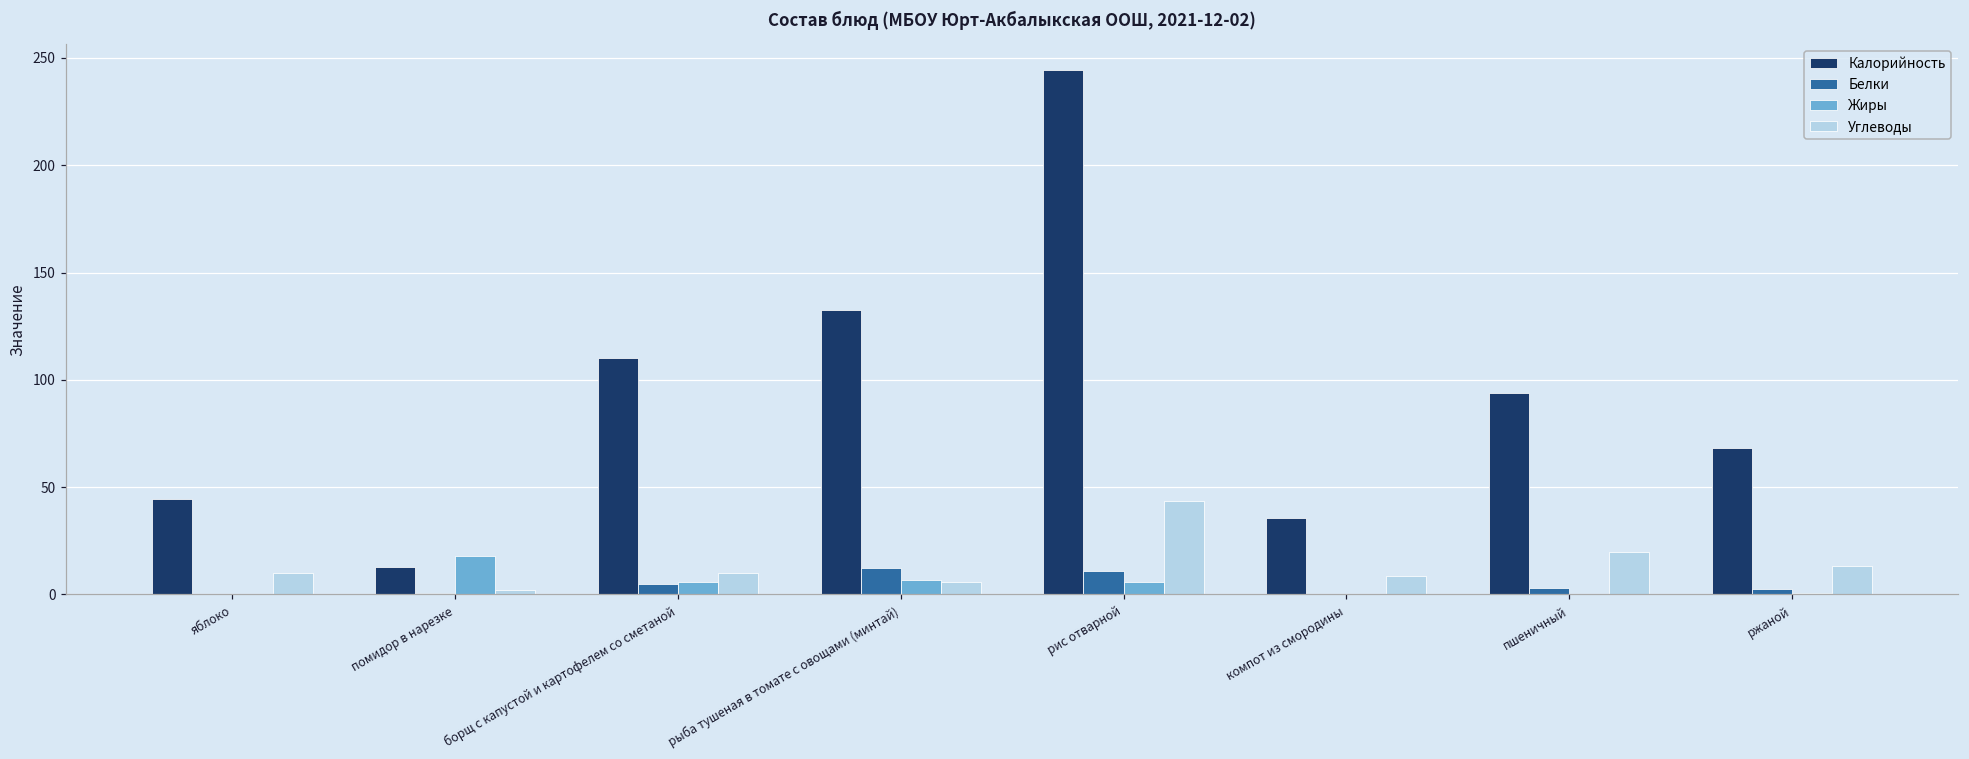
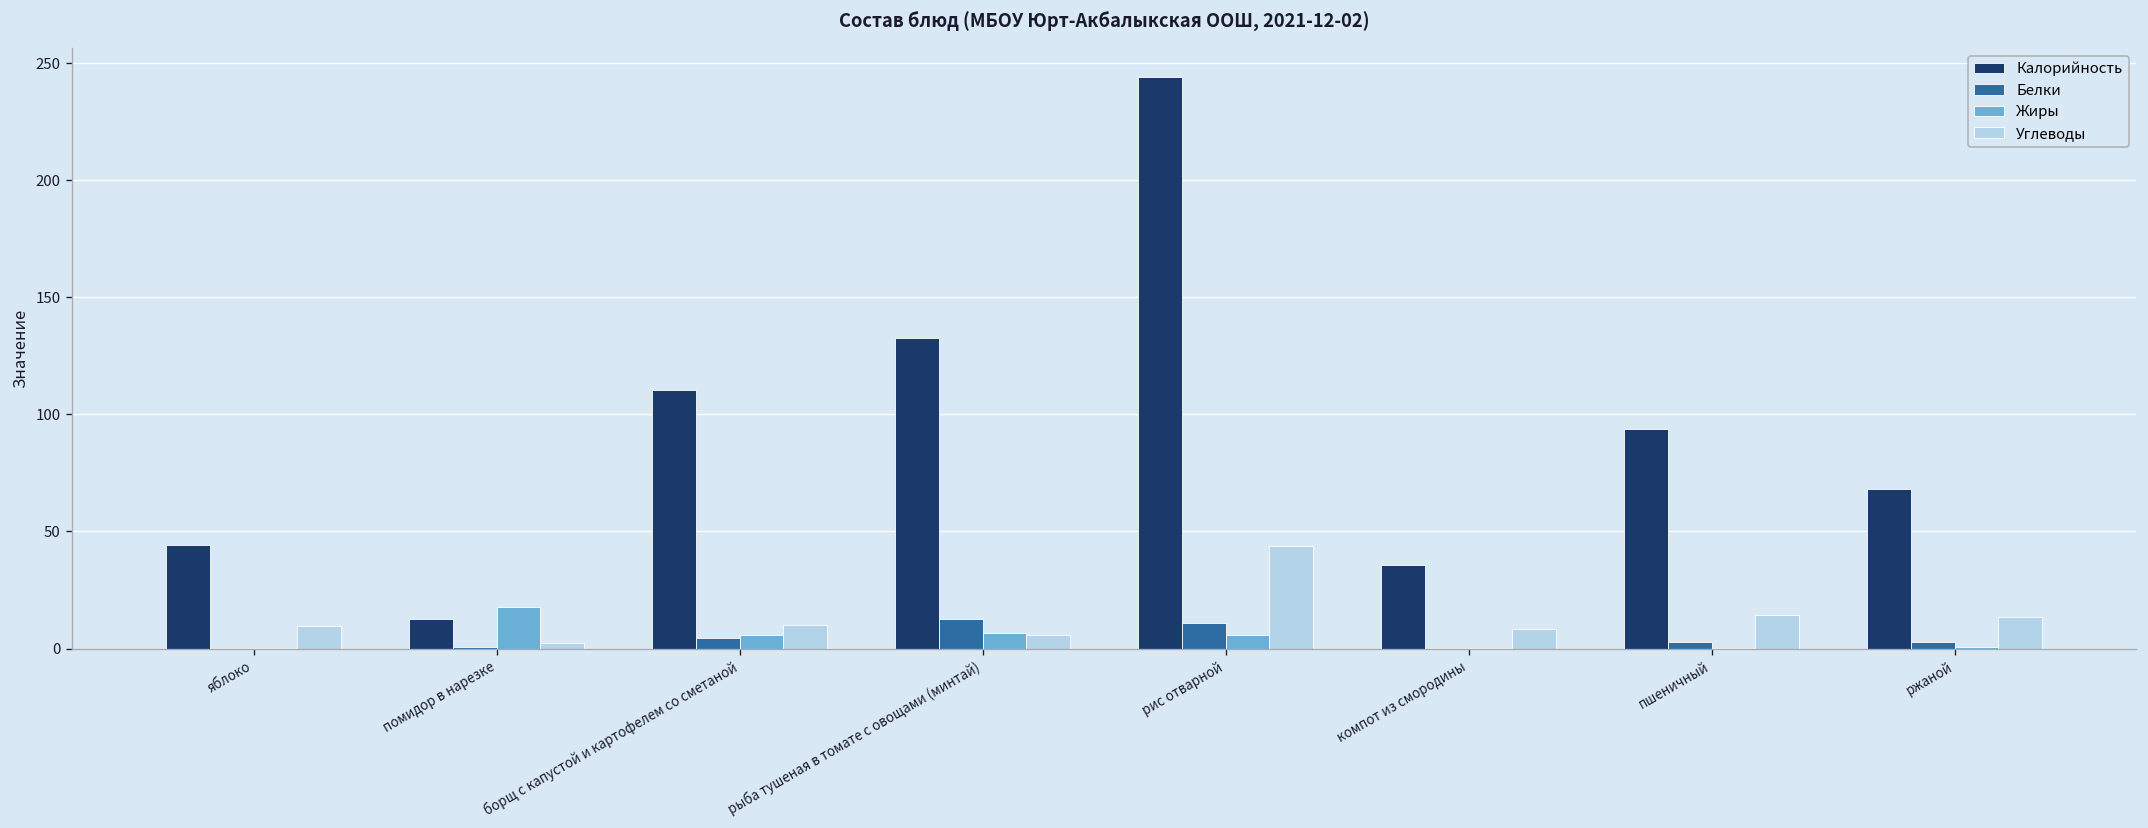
  {
    "Калорийность": {
      "яблоко": 44,
      "помидор в нарезке": 13,
      "борщ с капустой и картофелем со сметаной": 110,
      "рыба тушеная в томате с овощами (минтай)": 133,
      "рис отварной": 244,
      "компот из смородины": 36,
      "пшеничный": 94,
      "ржаной": 68
    },
    "Белки": {
      "борщ с капустой и картофелем со сметаной": 5,
      "рыба тушеная в томате с овощами (минтай)": 13,
      "рис отварной": 11,
      "пшеничный": 3,
      "ржаной": 3
    },
    "Жиры": {
      "помидор в нарезке": 18,
      "борщ с капустой и картофелем со сметаной": 6,
      "рыба тушеная в томате с овощами (минтай)": 7,
      "рис отварной": 6
    },
    "Углеводы": {
      "яблоко": 10,
      "помидор в нарезке": 2,
      "борщ с капустой и картофелем со сметаной": 10,
      "рыба тушеная в томате с овощами (минтай)": 6,
      "рис отварной": 44,
      "компот из смородины": 8,
-     "пшеничный": 20,
+     "пшеничный": 14,
      "ржаной": 13
    }
  }
